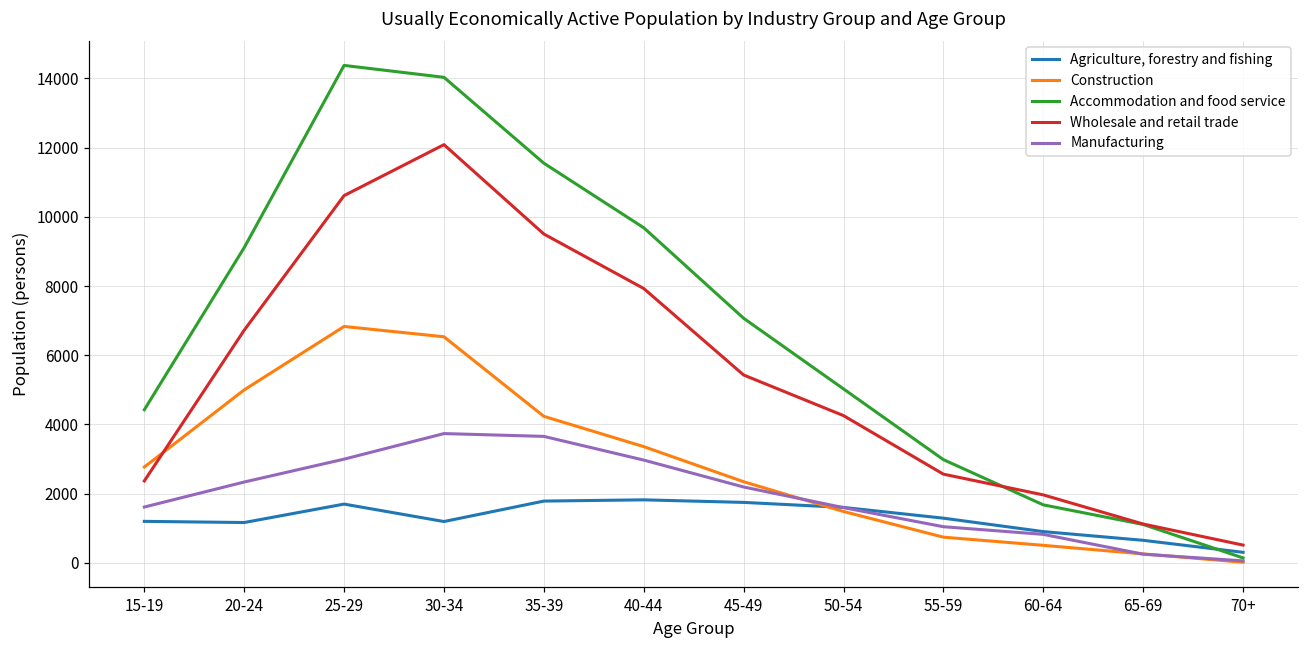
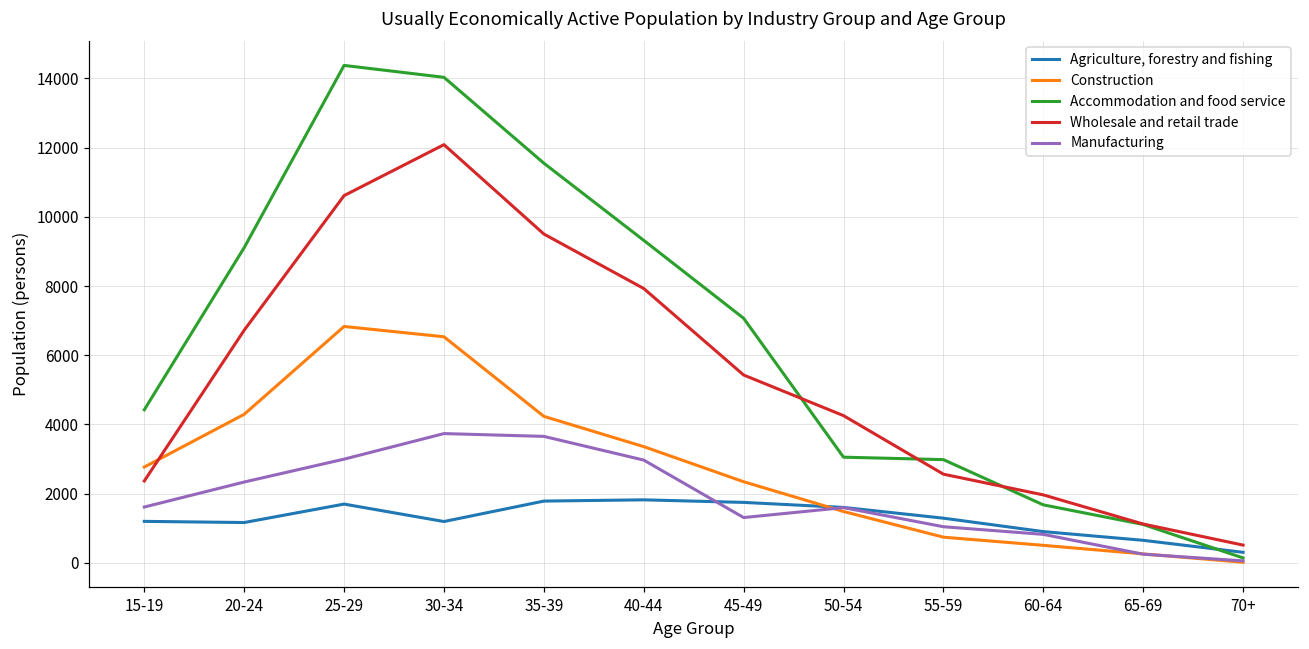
  {
    "Agriculture, forestry and fishing": {
      "15-19": 1200,
      "20-24": 1200,
      "25-29": 1700,
      "30-34": 1200,
      "35-39": 1800,
      "40-44": 1800,
      "45-49": 1700,
      "55-59": 1300,
      "65-69": 700,
      "70+": 300
    },
    "Construction": {
      "15-19": 2800,
-     "20-24": 5000,
+     "20-24": 4300,
      "25-29": 6800,
      "30-34": 6500,
      "35-39": 4200,
      "40-44": 3400,
      "45-49": 2300,
      "50-54": 1500,
      "55-59": 700,
      "60-64": 500
    },
    "Accommodation and food service": {
      "15-19": 4400,
      "20-24": 9100,
      "25-29": 14400,
      "30-34": 14000,
      "35-39": 11600,
-     "40-44": 9700,
+     "40-44": 9300,
      "45-49": 7100,
-     "50-54": 5000,
+     "50-54": 3100,
      "55-59": 3000,
      "60-64": 1700,
      "70+": 100
    },
    "Wholesale and retail trade": {
      "15-19": 2400,
      "20-24": 6700,
      "25-29": 10600,
      "30-34": 12100,
      "35-39": 9500,
      "40-44": 7900,
      "45-49": 5400,
      "50-54": 4300,
      "55-59": 2600,
      "60-64": 2000,
      "70+": 500
    },
    "Manufacturing": {
      "15-19": 1600,
      "20-24": 2300,
      "25-29": 3000,
      "30-34": 3700,
      "35-39": 3700,
      "40-44": 3000,
-     "45-49": 2200,
+     "45-49": 1300,
      "55-59": 1000
    }
  }
